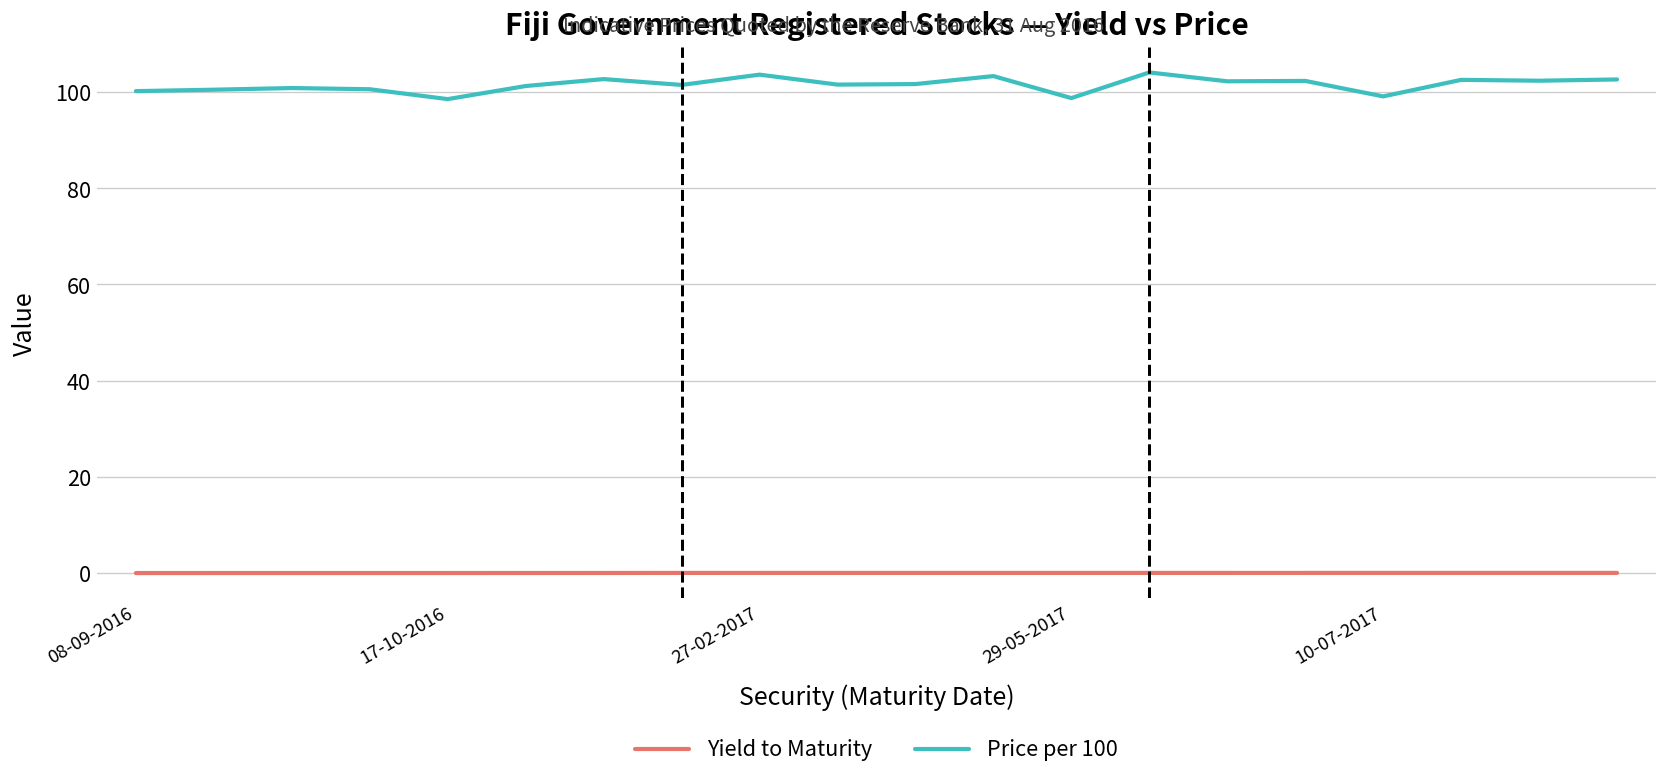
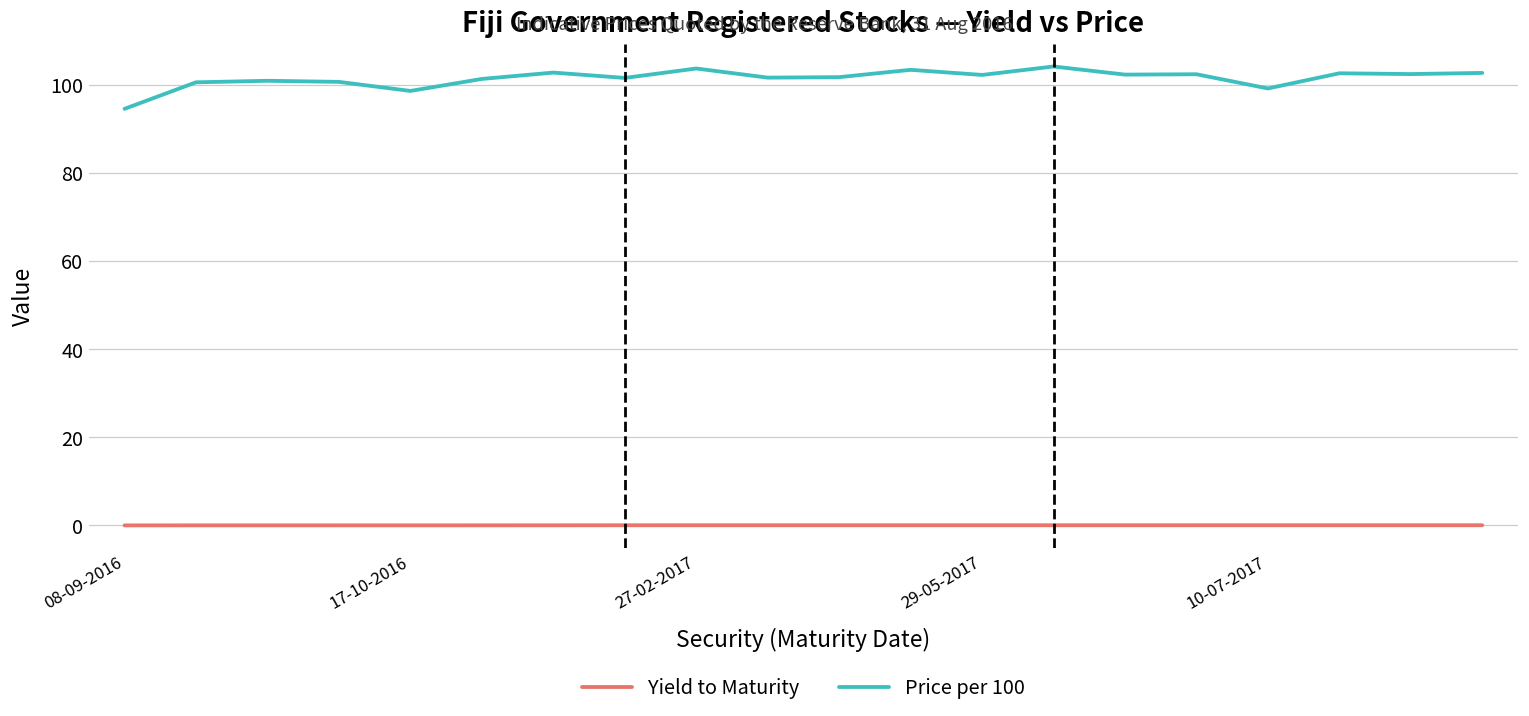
  {
    "Yield to Maturity": {
      "08-09-2016": 0,
      "17-10-2016": 0,
      "27-02-2017": 0,
      "29-05-2017": 0,
      "10-07-2017": 0
    },
    "Price per 100": {
-     "08-09-2016": 100,
+     "08-09-2016": 94,
      "17-10-2016": 99,
      "27-02-2017": 104,
-     "29-05-2017": 99,
+     "29-05-2017": 102,
      "10-07-2017": 99
    }
  }
